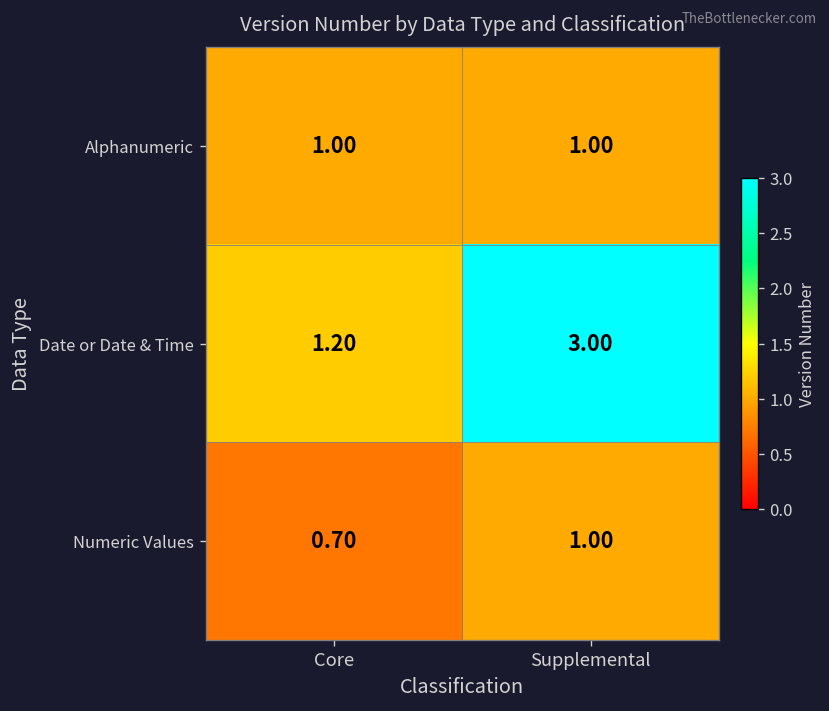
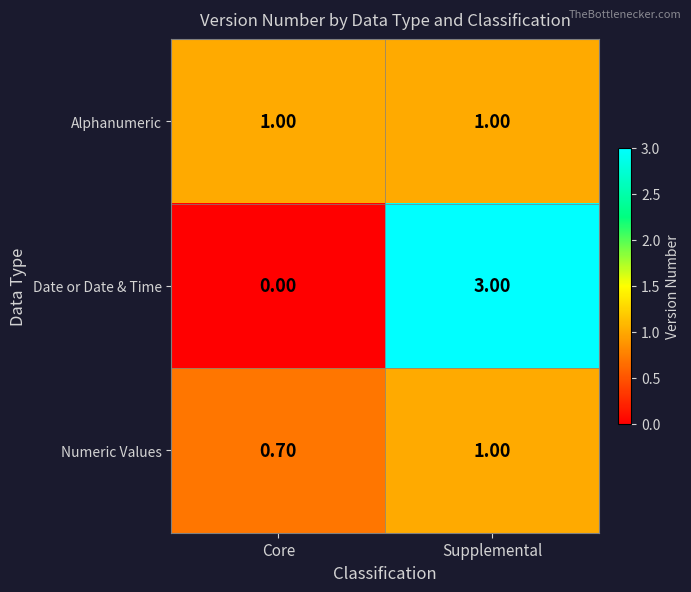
  {
    "Alphanumeric": {
      "Core": 1.00,
      "Supplemental": 1.00
    },
    "Date or Date & Time": {
-     "Core": 1.20,
+     "Core": 0.00,
      "Supplemental": 3.00
    },
    "Numeric Values": {
      "Core": 0.70,
      "Supplemental": 1.00
    }
  }
